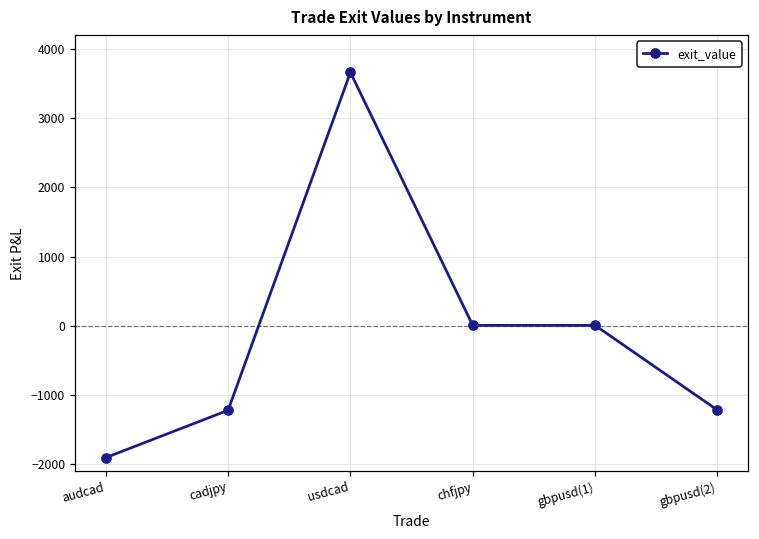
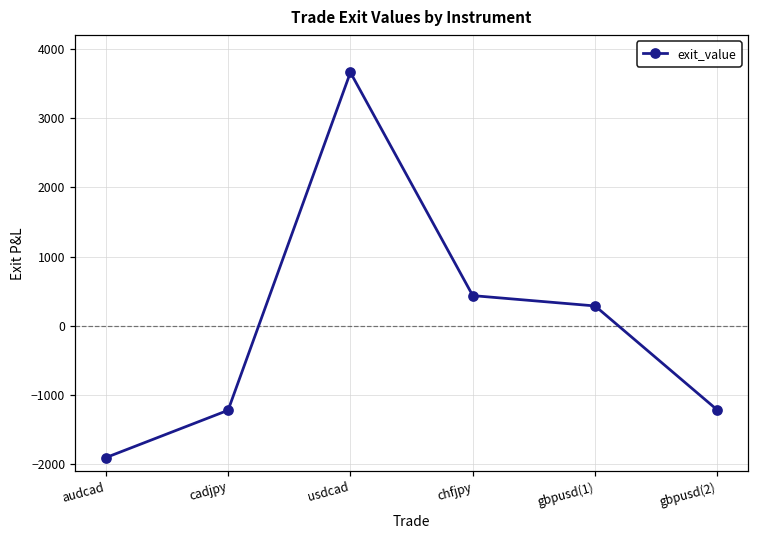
  {
    "audcad": -1900,
    "cadjpy": -1200,
    "usdcad": 3700,
-   "chfjpy": 0,
-   "gbpusd(1)": 0,
+   "chfjpy": 400,
+   "gbpusd(1)": 300,
    "gbpusd(2)": -1200
  }
